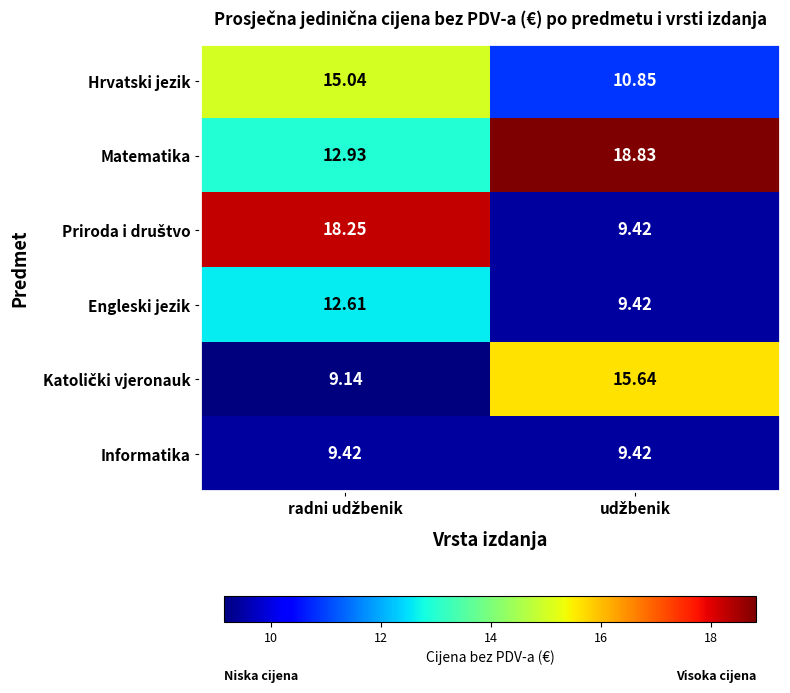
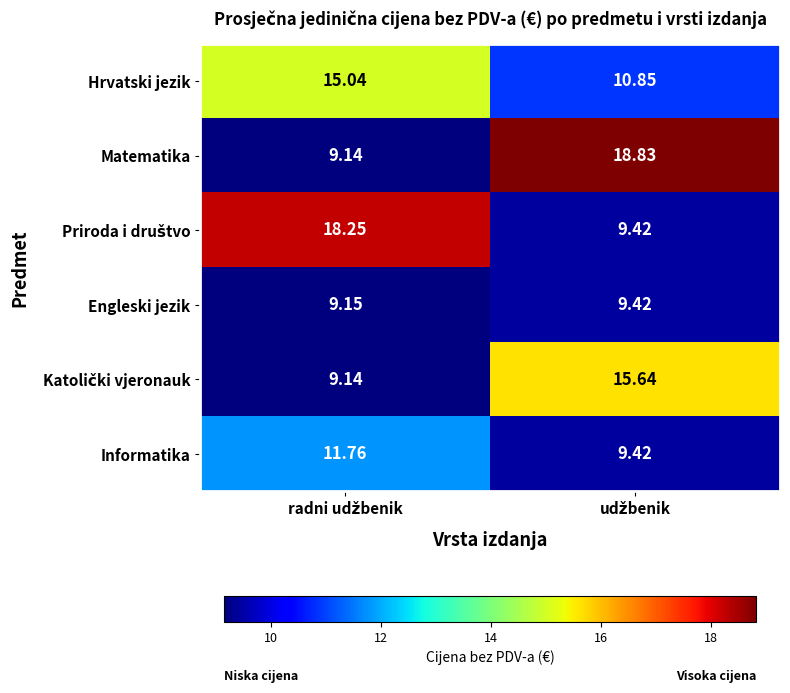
  {
    "Hrvatski jezik": {
      "radni udžbenik": 15.04,
      "udžbenik": 10.85
    },
    "Matematika": {
-     "radni udžbenik": 12.93,
+     "radni udžbenik": 9.14,
      "udžbenik": 18.83
    },
    "Priroda i društvo": {
      "radni udžbenik": 18.25,
      "udžbenik": 9.42
    },
    "Engleski jezik": {
-     "radni udžbenik": 12.61,
+     "radni udžbenik": 9.15,
      "udžbenik": 9.42
    },
    "Katolički vjeronauk": {
      "radni udžbenik": 9.14,
      "udžbenik": 15.64
    },
    "Informatika": {
-     "radni udžbenik": 9.42,
+     "radni udžbenik": 11.76,
      "udžbenik": 9.42
    }
  }
